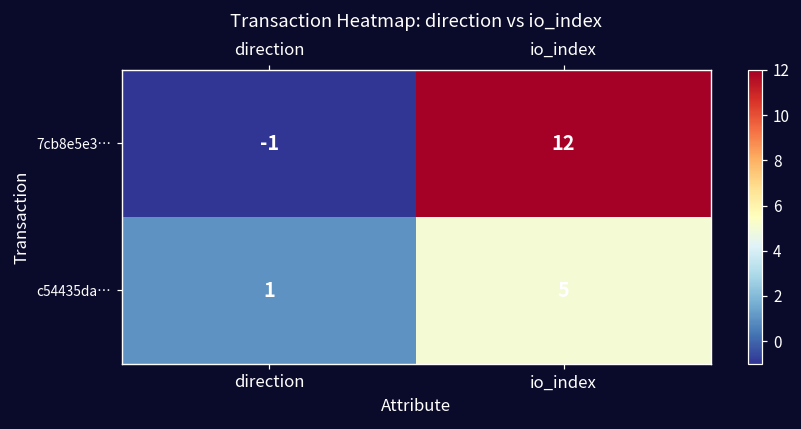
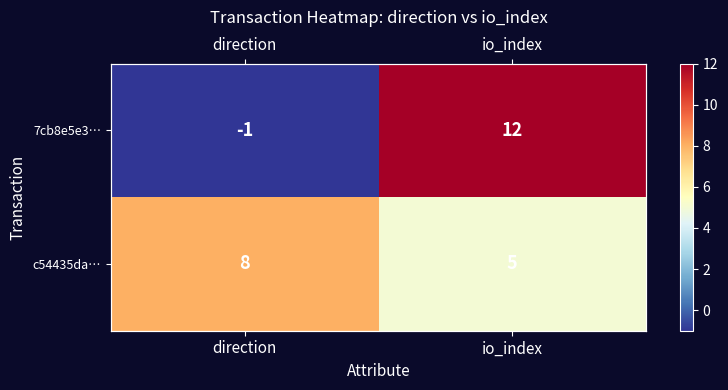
  {
    "7cb8e5e3…": {
      "direction": -1,
      "io_index": 12
    },
    "c54435da…": {
-     "direction": 1
+     "direction": 8
    }
  }
